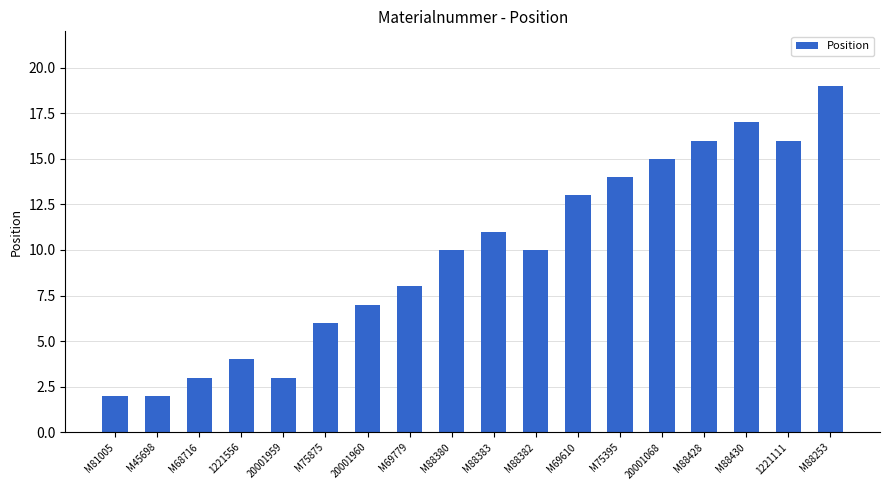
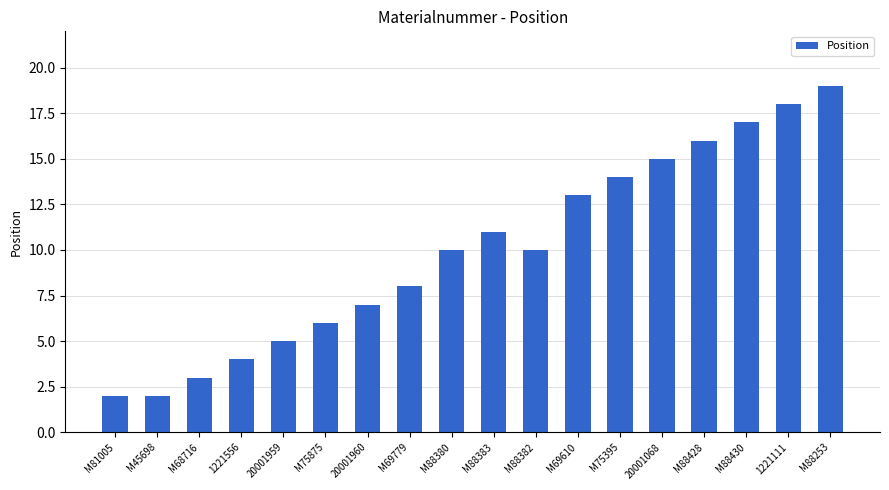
  {
    "M81005": 2,
    "M45698": 2,
    "M68716": 3,
    "1221556": 4,
-   "20001959": 3,
+   "20001959": 5,
    "M75875": 6,
    "20001960": 7,
    "M69779": 8,
    "M88380": 10,
    "M88383": 11,
    "M88382": 10,
    "M69610": 13,
    "M75395": 14,
    "20001068": 15,
    "M88428": 16,
    "M88430": 17,
-   "1221111": 16,
+   "1221111": 18,
    "M88253": 19
  }
